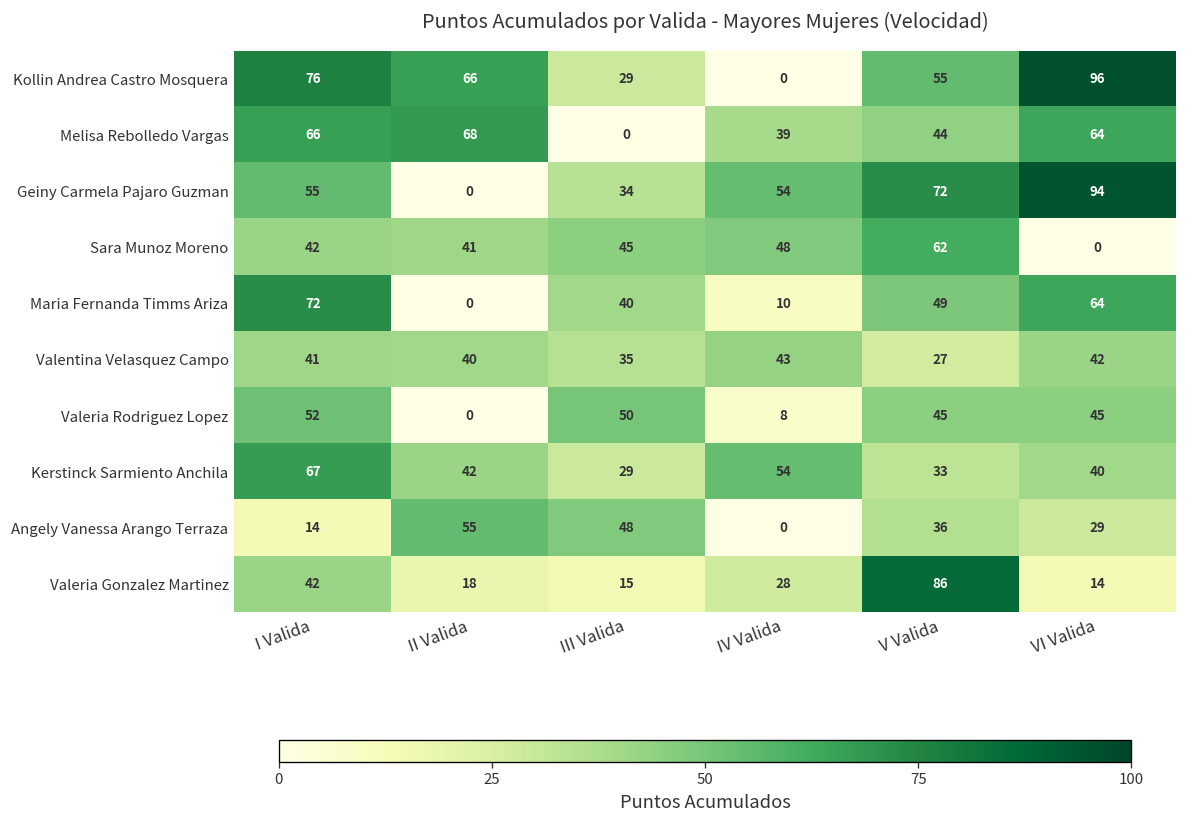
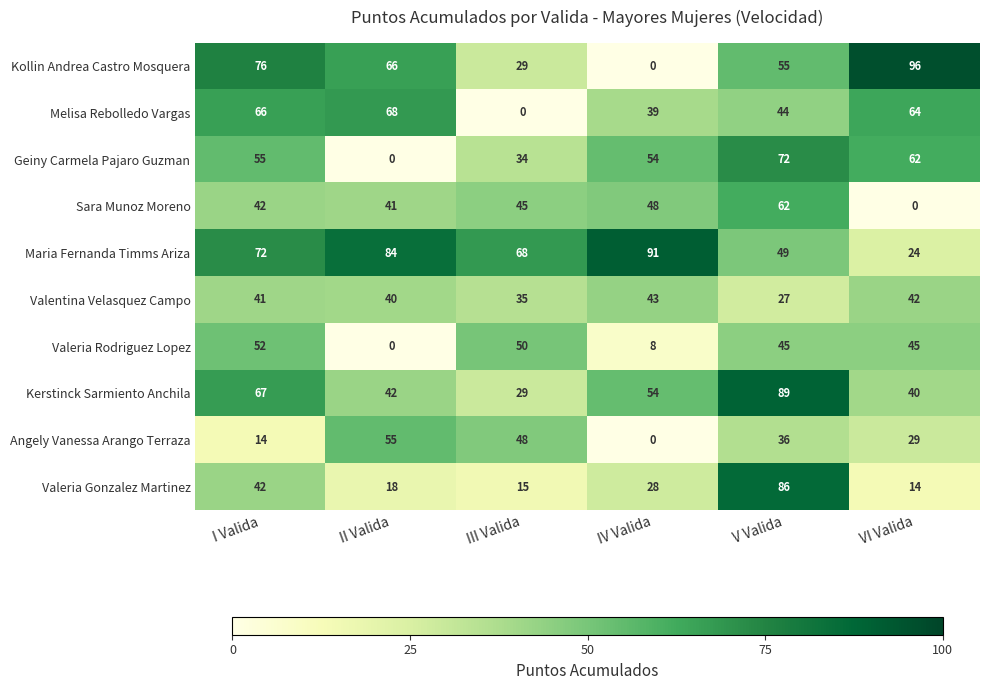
  {
    "Kollin Andrea Castro Mosquera": {
      "I Valida": 76,
      "II Valida": 66,
      "III Valida": 29,
      "IV Valida": 0,
      "V Valida": 55,
      "VI Valida": 96
    },
    "Melisa Rebolledo Vargas": {
      "I Valida": 66,
      "II Valida": 68,
      "III Valida": 0,
      "IV Valida": 39,
      "V Valida": 44,
      "VI Valida": 64
    },
    "Geiny Carmela Pajaro Guzman": {
      "I Valida": 55,
      "II Valida": 0,
      "III Valida": 34,
      "IV Valida": 54,
      "V Valida": 72,
-     "VI Valida": 94
+     "VI Valida": 62
    },
    "Sara Munoz Moreno": {
      "I Valida": 42,
      "II Valida": 41,
      "III Valida": 45,
      "IV Valida": 48,
      "V Valida": 62,
      "VI Valida": 0
    },
    "Maria Fernanda Timms Ariza": {
      "I Valida": 72,
-     "II Valida": 0,
-     "III Valida": 40,
-     "IV Valida": 10,
+     "II Valida": 84,
+     "III Valida": 68,
+     "IV Valida": 91,
      "V Valida": 49,
-     "VI Valida": 64
+     "VI Valida": 24
    },
    "Valentina Velasquez Campo": {
      "I Valida": 41,
      "II Valida": 40,
      "III Valida": 35,
      "IV Valida": 43,
      "V Valida": 27,
      "VI Valida": 42
    },
    "Valeria Rodriguez Lopez": {
      "I Valida": 52,
      "II Valida": 0,
      "III Valida": 50,
      "IV Valida": 8,
      "V Valida": 45,
      "VI Valida": 45
    },
    "Kerstinck Sarmiento Anchila": {
      "I Valida": 67,
      "II Valida": 42,
      "III Valida": 29,
      "IV Valida": 54,
-     "V Valida": 33,
+     "V Valida": 89,
      "VI Valida": 40
    },
    "Angely Vanessa Arango Terraza": {
      "I Valida": 14,
      "II Valida": 55,
      "III Valida": 48,
      "IV Valida": 0,
      "V Valida": 36,
      "VI Valida": 29
    },
    "Valeria Gonzalez Martinez": {
      "I Valida": 42,
      "II Valida": 18,
      "III Valida": 15,
      "IV Valida": 28,
      "V Valida": 86,
      "VI Valida": 14
    }
  }
